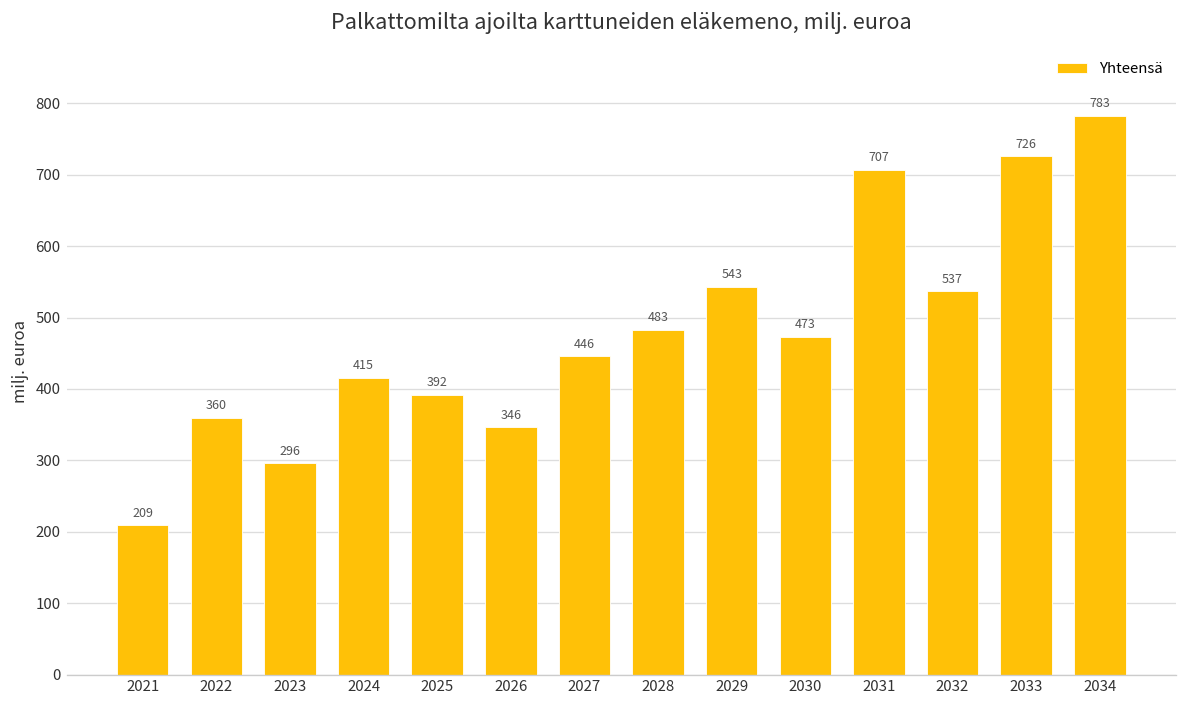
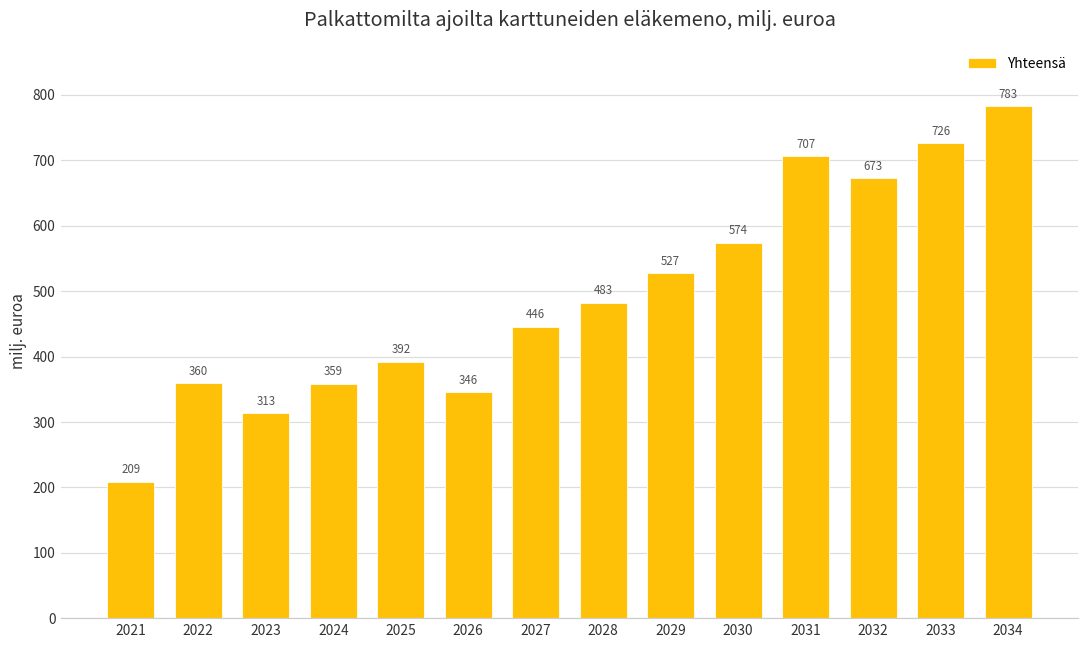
  {
    "2021": 209,
    "2022": 360,
-   "2023": 296,
-   "2024": 415,
+   "2023": 313,
+   "2024": 359,
    "2025": 392,
    "2026": 346,
    "2027": 446,
    "2028": 483,
-   "2029": 543,
-   "2030": 473,
+   "2029": 527,
+   "2030": 574,
    "2031": 707,
-   "2032": 537,
+   "2032": 673,
    "2033": 726,
    "2034": 783
  }
